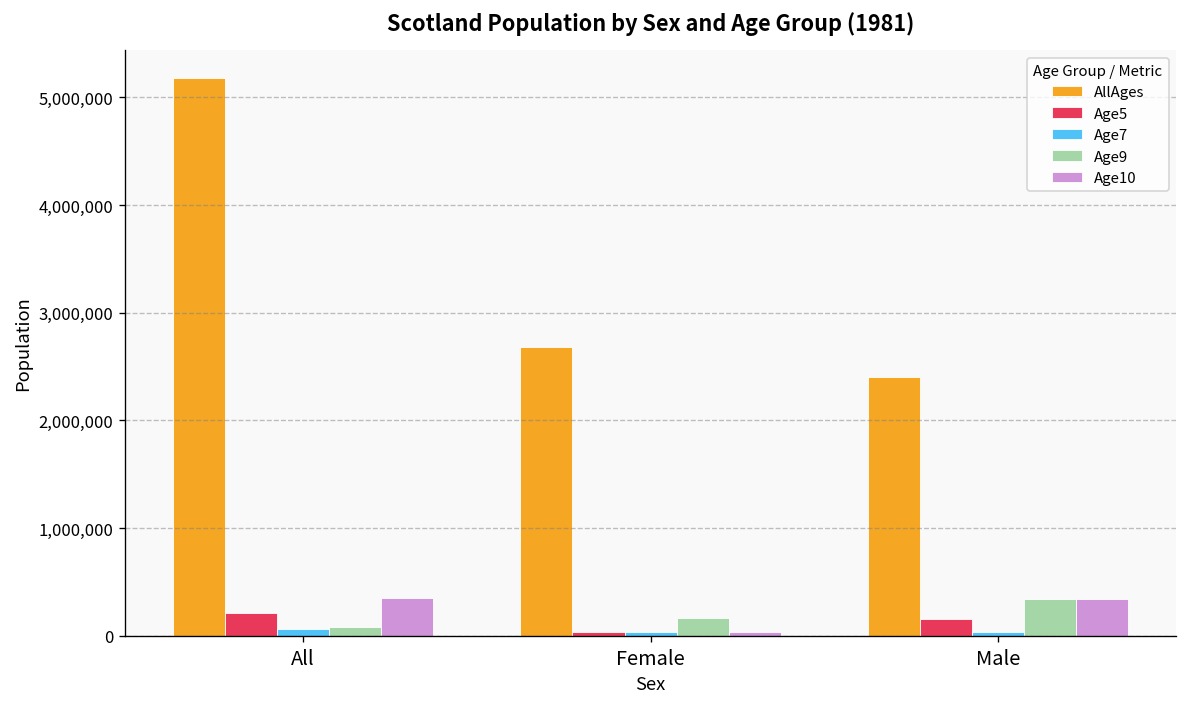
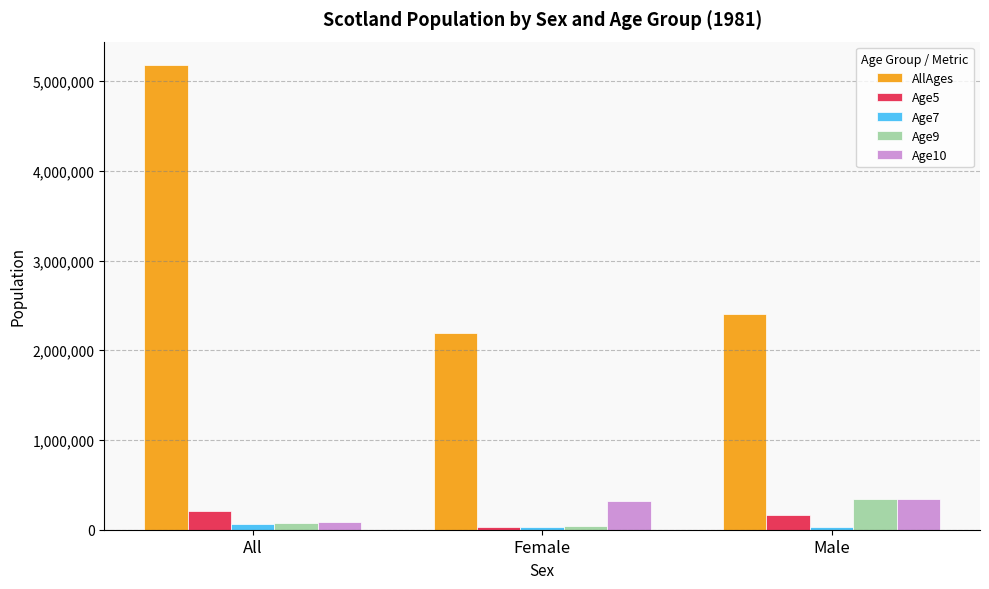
  {
    "AllAges": {
      "All": "5,200,000",
-     "Female": "2,700,000",
+     "Female": "2,200,000",
      "Male": "2,400,000"
    },
    "Age5": {
      "All": "200,000",
      "Female": "0",
      "Male": "200,000"
    },
    "Age7": {
      "All": "100,000",
      "Female": "0",
      "Male": "0"
    },
    "Age9": {
      "All": "100,000",
-     "Female": "200,000",
+     "Female": "0",
      "Male": "300,000"
    },
    "Age10": {
-     "All": "400,000",
-     "Female": "0",
+     "All": "100,000",
+     "Female": "300,000",
      "Male": "300,000"
    }
  }
